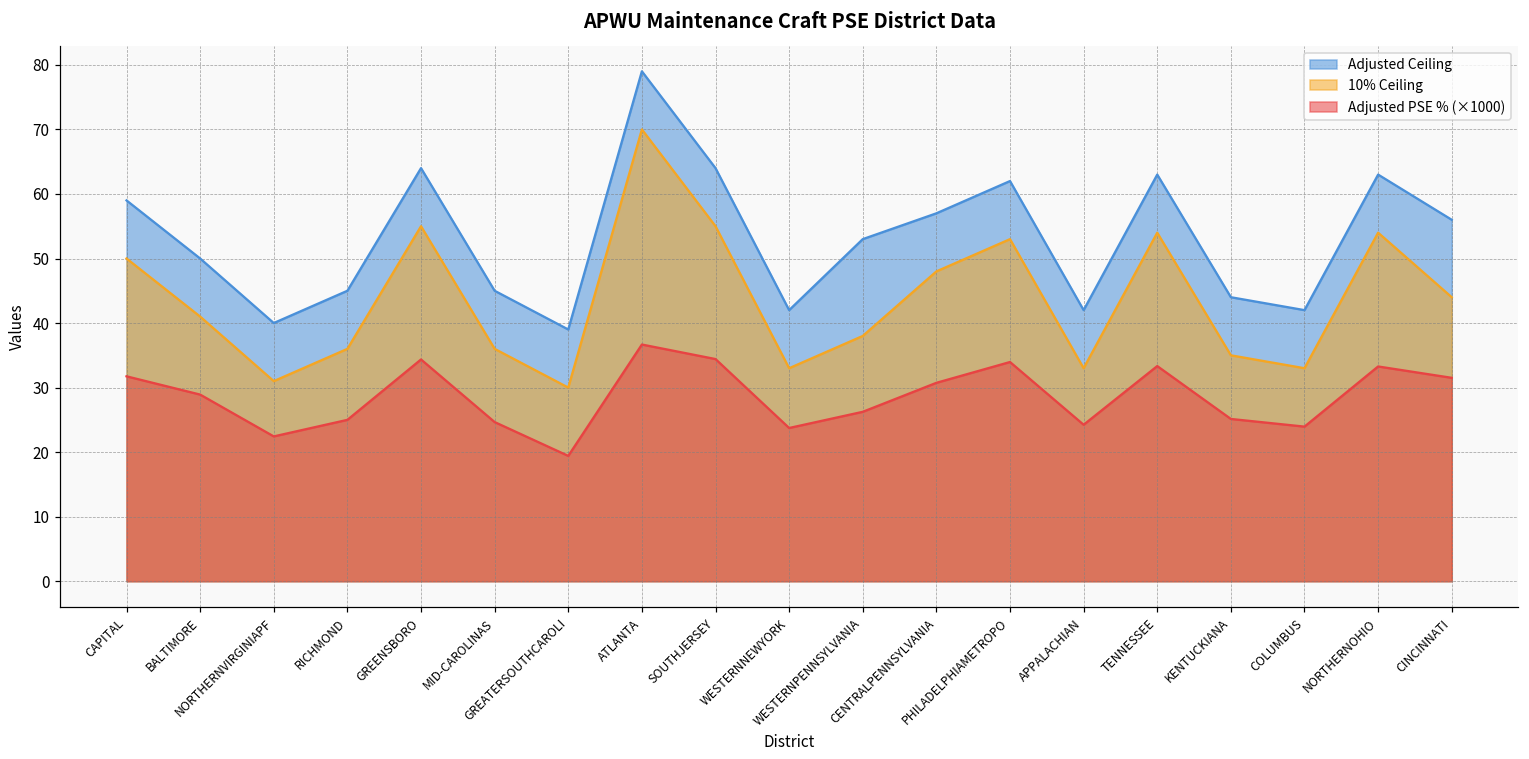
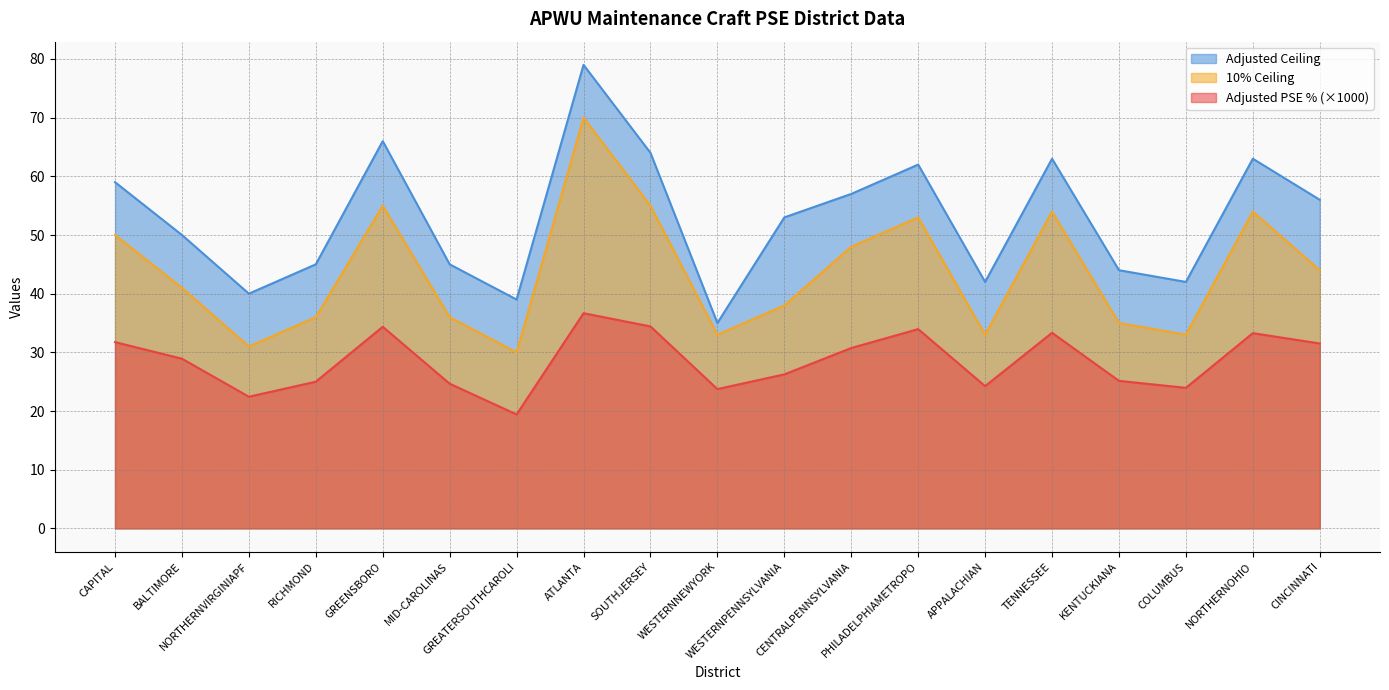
  {
    "Adjusted Ceiling": {
      "CAPITAL": 59,
      "BALTIMORE": 50,
      "NORTHERNVIRGINIAPF": 40,
      "RICHMOND": 45,
-     "GREENSBORO": 64,
+     "GREENSBORO": 66,
      "MID-CAROLINAS": 45,
      "GREATERSOUTHCAROLI": 39,
      "ATLANTA": 79,
      "SOUTHJERSEY": 64,
-     "WESTERNNEWYORK": 42,
+     "WESTERNNEWYORK": 35,
      "WESTERNPENNSYLVANIA": 53,
      "CENTRALPENNSYLVANIA": 57,
      "PHILADELPHIAMETROPO": 62,
      "APPALACHIAN": 42,
      "TENNESSEE": 63,
      "KENTUCKIANA": 44,
      "COLUMBUS": 42,
      "NORTHERNOHIO": 63,
      "CINCINNATI": 56
    },
    "10% Ceiling": {
      "CAPITAL": 50,
      "BALTIMORE": 41,
      "NORTHERNVIRGINIAPF": 31,
      "RICHMOND": 36,
      "GREENSBORO": 55,
      "MID-CAROLINAS": 36,
      "GREATERSOUTHCAROLI": 30,
      "ATLANTA": 70,
      "SOUTHJERSEY": 55,
      "WESTERNNEWYORK": 33,
      "WESTERNPENNSYLVANIA": 38,
      "CENTRALPENNSYLVANIA": 48,
      "PHILADELPHIAMETROPO": 53,
      "APPALACHIAN": 33,
      "TENNESSEE": 54,
      "KENTUCKIANA": 35,
      "COLUMBUS": 33,
      "NORTHERNOHIO": 54,
      "CINCINNATI": 44
    },
    "Adjusted PSE % (×1000)": {
      "CAPITAL": 32,
      "BALTIMORE": 29,
      "NORTHERNVIRGINIAPF": 22,
      "RICHMOND": 25,
      "GREENSBORO": 34,
      "MID-CAROLINAS": 25,
      "GREATERSOUTHCAROLI": 19,
      "ATLANTA": 37,
      "SOUTHJERSEY": 34,
      "WESTERNNEWYORK": 24,
      "WESTERNPENNSYLVANIA": 26,
      "CENTRALPENNSYLVANIA": 31,
      "PHILADELPHIAMETROPO": 34,
      "APPALACHIAN": 24,
      "TENNESSEE": 33,
      "KENTUCKIANA": 25,
      "COLUMBUS": 24,
      "NORTHERNOHIO": 33,
      "CINCINNATI": 32
    }
  }
